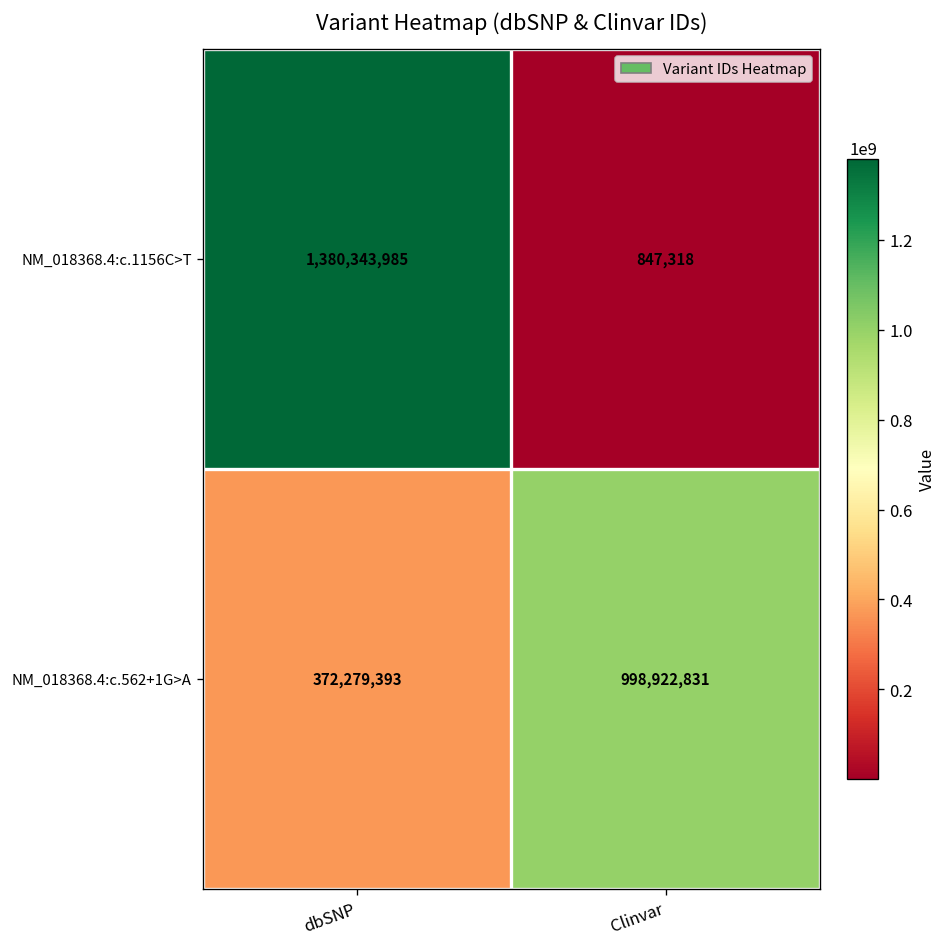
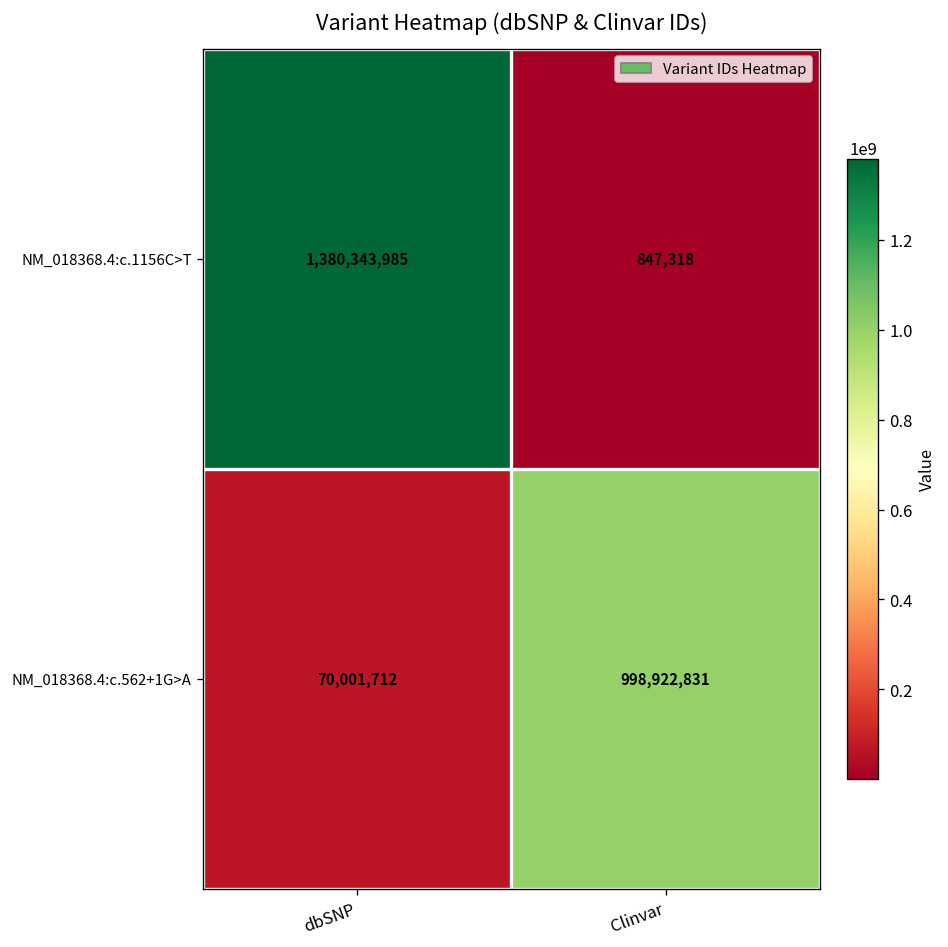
  {
    "NM_018368.4:c.1156C>T": {
      "dbSNP": "1,380,343,985",
      "Clinvar": "847,318"
    },
    "NM_018368.4:c.562+1G>A": {
-     "dbSNP": "372,279,393",
+     "dbSNP": "70,001,712",
      "Clinvar": "998,922,831"
    }
  }
